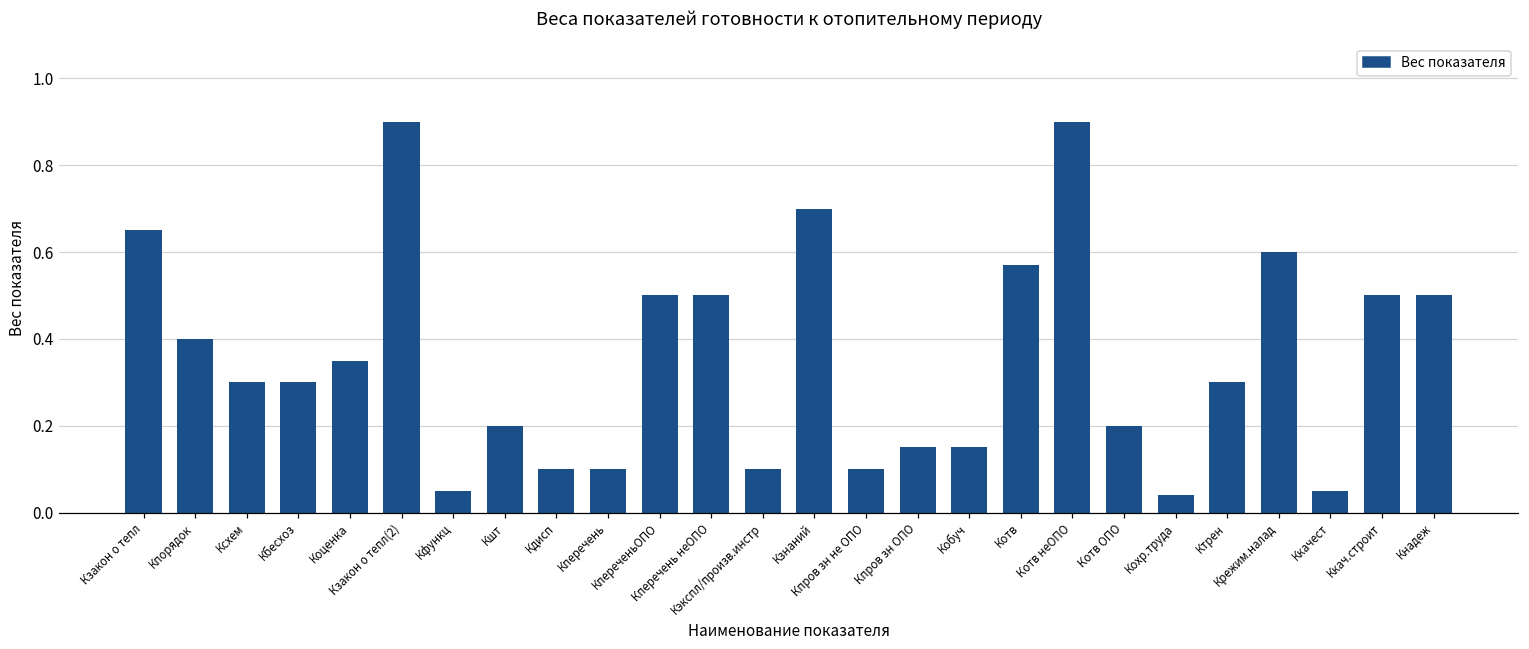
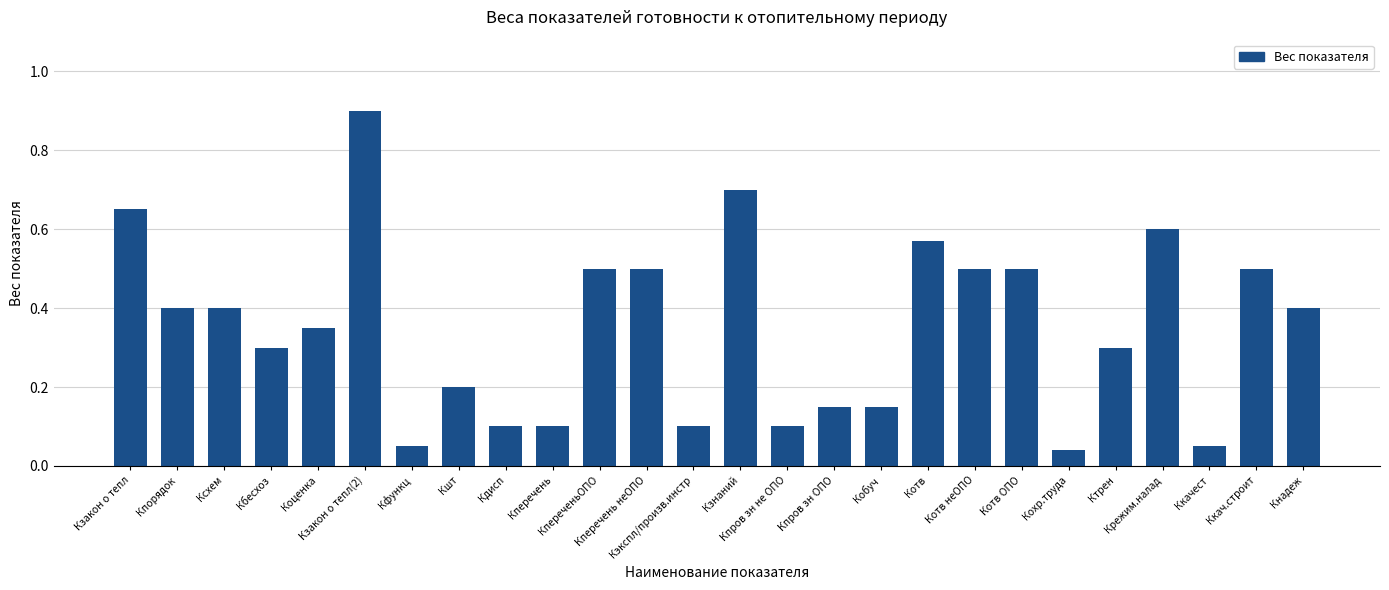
  {
    "Кзакон о тепл": 0.65,
    "Кпорядок": 0.4,
-   "Ксхем": 0.3,
+   "Ксхем": 0.4,
    "Кбесхоз": 0.3,
    "Коценка": 0.35,
    "Кзакон о тепл(2)": 0.9,
    "Кфункц": 0.05,
    "Кшт": 0.2,
    "Кдисп": 0.1,
    "Кперечень": 0.1,
    "КпереченьОПО": 0.5,
    "Кперечень неОПО": 0.5,
    "Кэкспл/произв.инстр": 0.1,
    "Кзнаний": 0.7,
    "Кпров зн не ОПО": 0.1,
    "Кпров зн ОПО": 0.15,
    "Кобуч": 0.15,
    "Котв": 0.57,
-   "Котв неОПО": 0.9,
-   "Котв ОПО": 0.2,
+   "Котв неОПО": 0.5,
+   "Котв ОПО": 0.5,
    "Кохр.труда": 0.04,
    "Ктрен": 0.3,
    "Крежим.налад": 0.6,
    "Ккачест": 0.05,
    "Ккач.строит": 0.5,
-   "Кнадеж": 0.5
+   "Кнадеж": 0.4
  }
